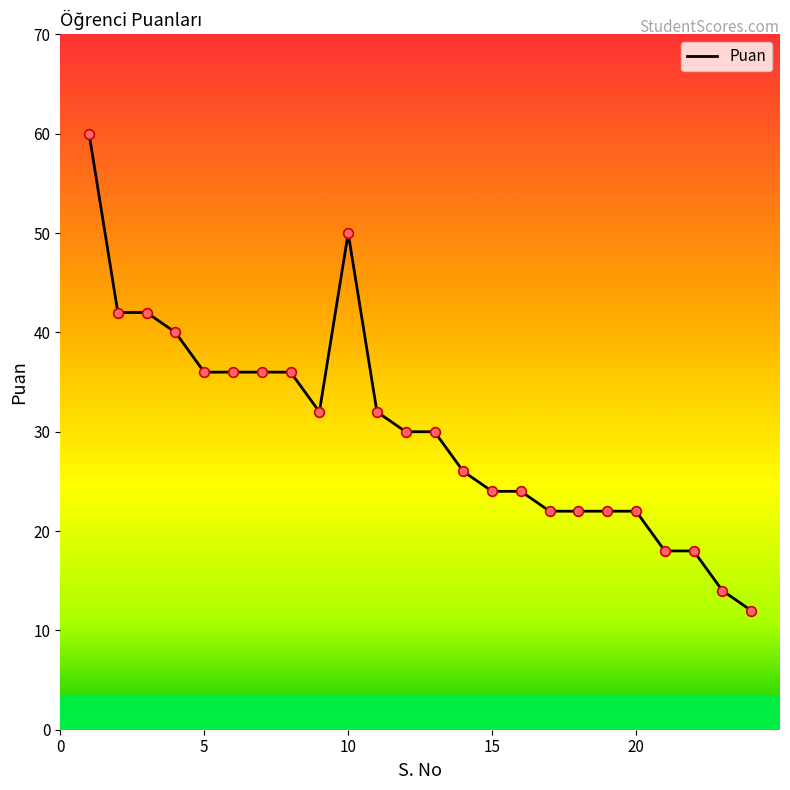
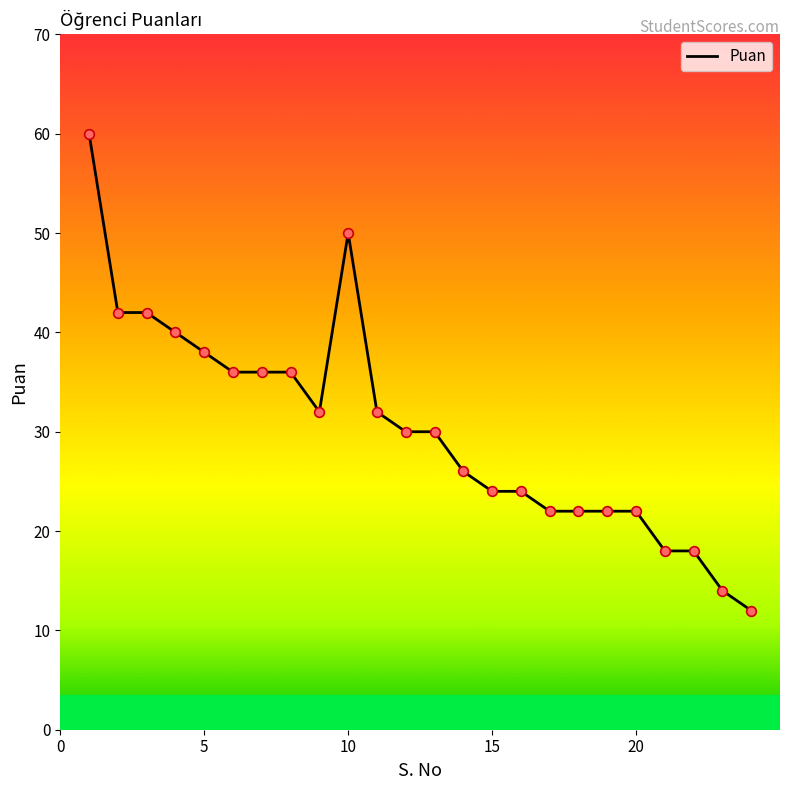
  {
-   "5": 36,
+   "5": 38,
    "10": 50,
    "15": 24,
    "20": 22
  }
